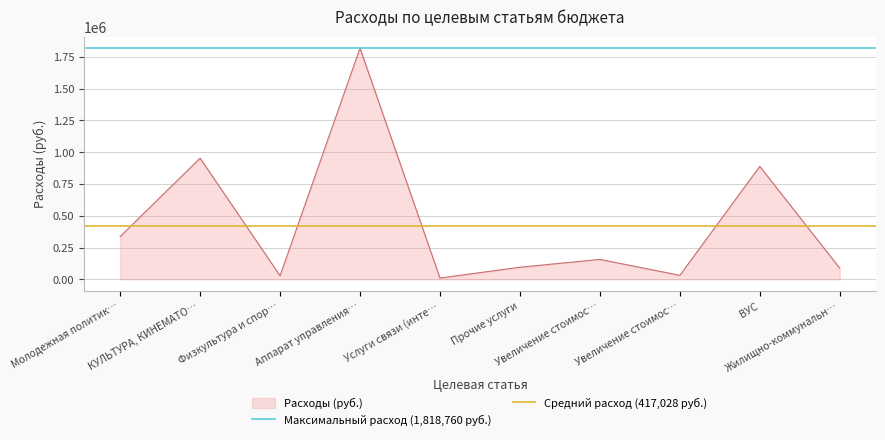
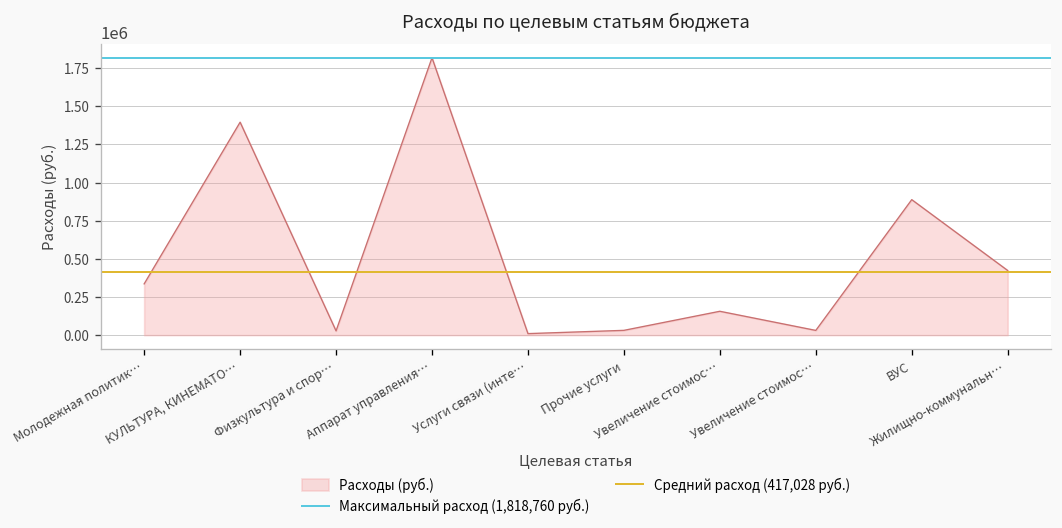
  {
    "Молодежная политик…": 340000,
-   "КУЛЬТУРА, КИНЕМАТО…": 950000,
+   "КУЛЬТУРА, КИНЕМАТО…": 1400000,
    "Физкультура и спор…": 30000,
    "Аппарат управления…": 1820000,
    "Услуги связи (инте…": 10000,
-   "Прочие услуги": 90000,
+   "Прочие услуги": 30000,
    "ВУС": 890000,
-   "Жилищно-коммунальн…": 90000
+   "Жилищно-коммунальн…": 420000
  }
